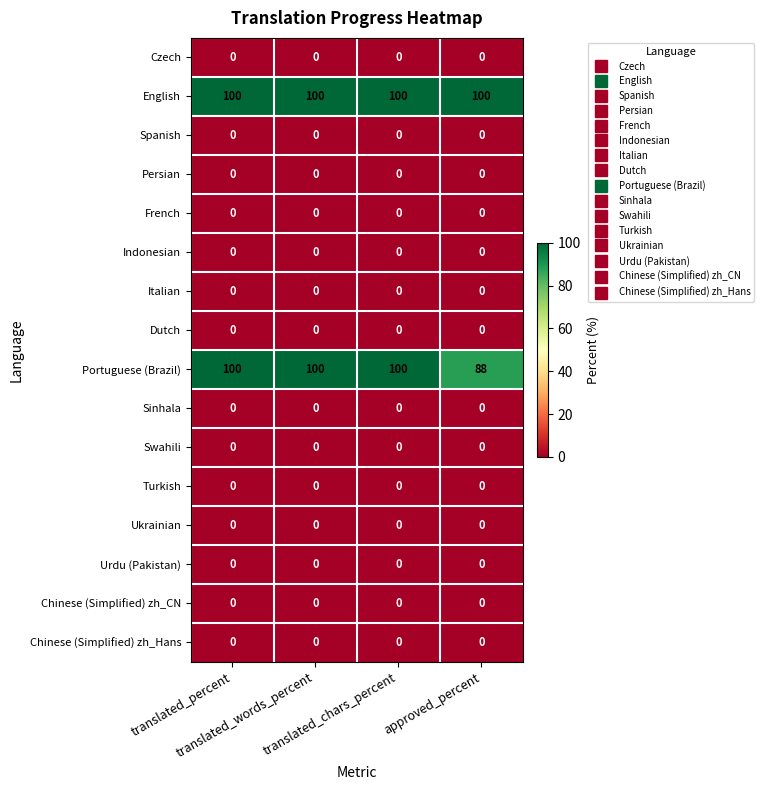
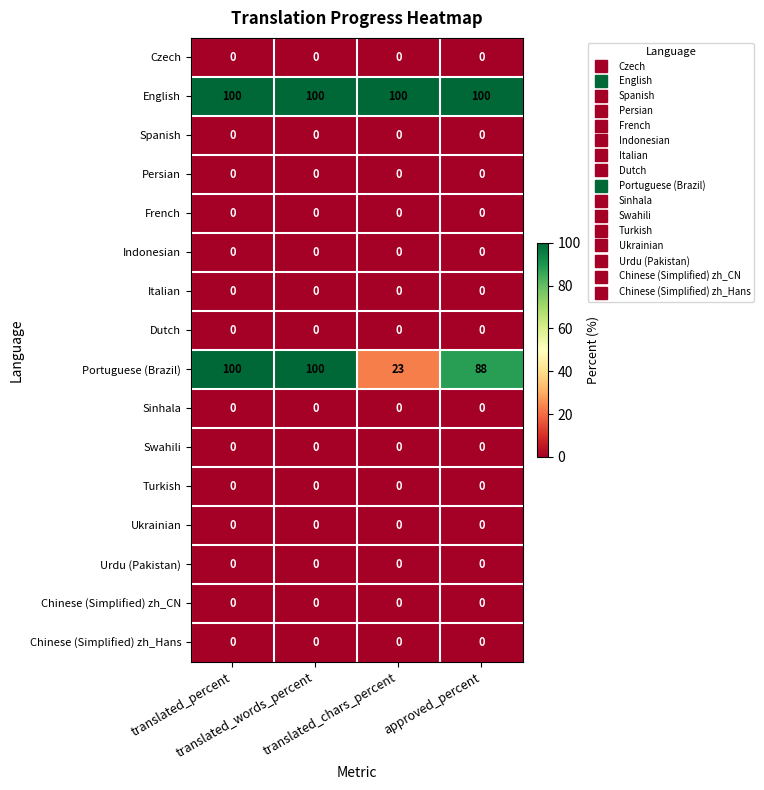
  {
    "Czech": {
      "translated_percent": 0,
      "translated_words_percent": 0,
      "translated_chars_percent": 0,
      "approved_percent": 0
    },
    "English": {
      "translated_percent": 100,
      "translated_words_percent": 100,
      "translated_chars_percent": 100,
      "approved_percent": 100
    },
    "Spanish": {
      "translated_percent": 0,
      "translated_words_percent": 0,
      "translated_chars_percent": 0,
      "approved_percent": 0
    },
    "Persian": {
      "translated_percent": 0,
      "translated_words_percent": 0,
      "translated_chars_percent": 0,
      "approved_percent": 0
    },
    "French": {
      "translated_percent": 0,
      "translated_words_percent": 0,
      "translated_chars_percent": 0,
      "approved_percent": 0
    },
    "Indonesian": {
      "translated_percent": 0,
      "translated_words_percent": 0,
      "translated_chars_percent": 0,
      "approved_percent": 0
    },
    "Italian": {
      "translated_percent": 0,
      "translated_words_percent": 0,
      "translated_chars_percent": 0,
      "approved_percent": 0
    },
    "Dutch": {
      "translated_percent": 0,
      "translated_words_percent": 0,
      "translated_chars_percent": 0,
      "approved_percent": 0
    },
    "Portuguese (Brazil)": {
      "translated_percent": 100,
      "translated_words_percent": 100,
-     "translated_chars_percent": 100,
+     "translated_chars_percent": 23,
      "approved_percent": 88
    },
    "Sinhala": {
      "translated_percent": 0,
      "translated_words_percent": 0,
      "translated_chars_percent": 0,
      "approved_percent": 0
    },
    "Swahili": {
      "translated_percent": 0,
      "translated_words_percent": 0,
      "translated_chars_percent": 0,
      "approved_percent": 0
    },
    "Turkish": {
      "translated_percent": 0,
      "translated_words_percent": 0,
      "translated_chars_percent": 0,
      "approved_percent": 0
    },
    "Ukrainian": {
      "translated_percent": 0,
      "translated_words_percent": 0,
      "translated_chars_percent": 0,
      "approved_percent": 0
    },
    "Urdu (Pakistan)": {
      "translated_percent": 0,
      "translated_words_percent": 0,
      "translated_chars_percent": 0,
      "approved_percent": 0
    },
    "Chinese (Simplified) zh_CN": {
      "translated_percent": 0,
      "translated_words_percent": 0,
      "translated_chars_percent": 0,
      "approved_percent": 0
    },
    "Chinese (Simplified) zh_Hans": {
      "translated_percent": 0,
      "translated_words_percent": 0,
      "translated_chars_percent": 0,
      "approved_percent": 0
    }
  }
